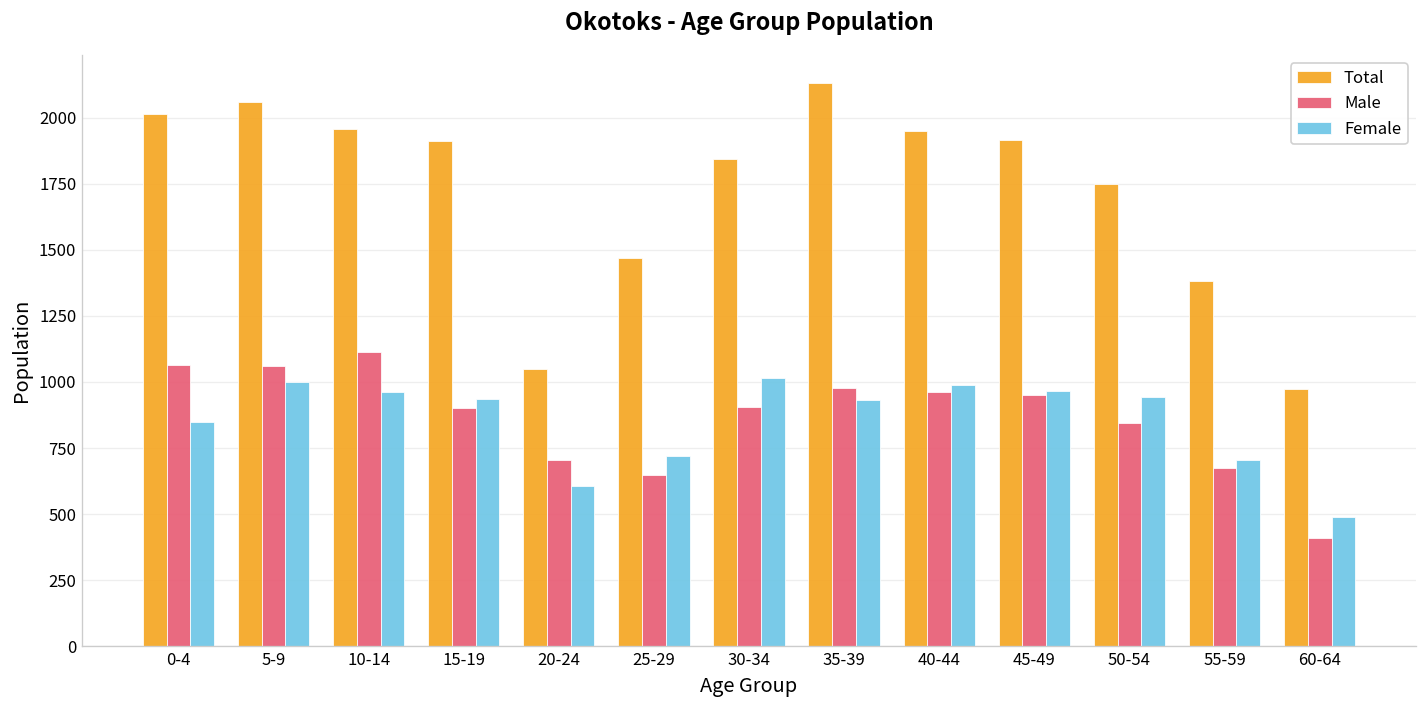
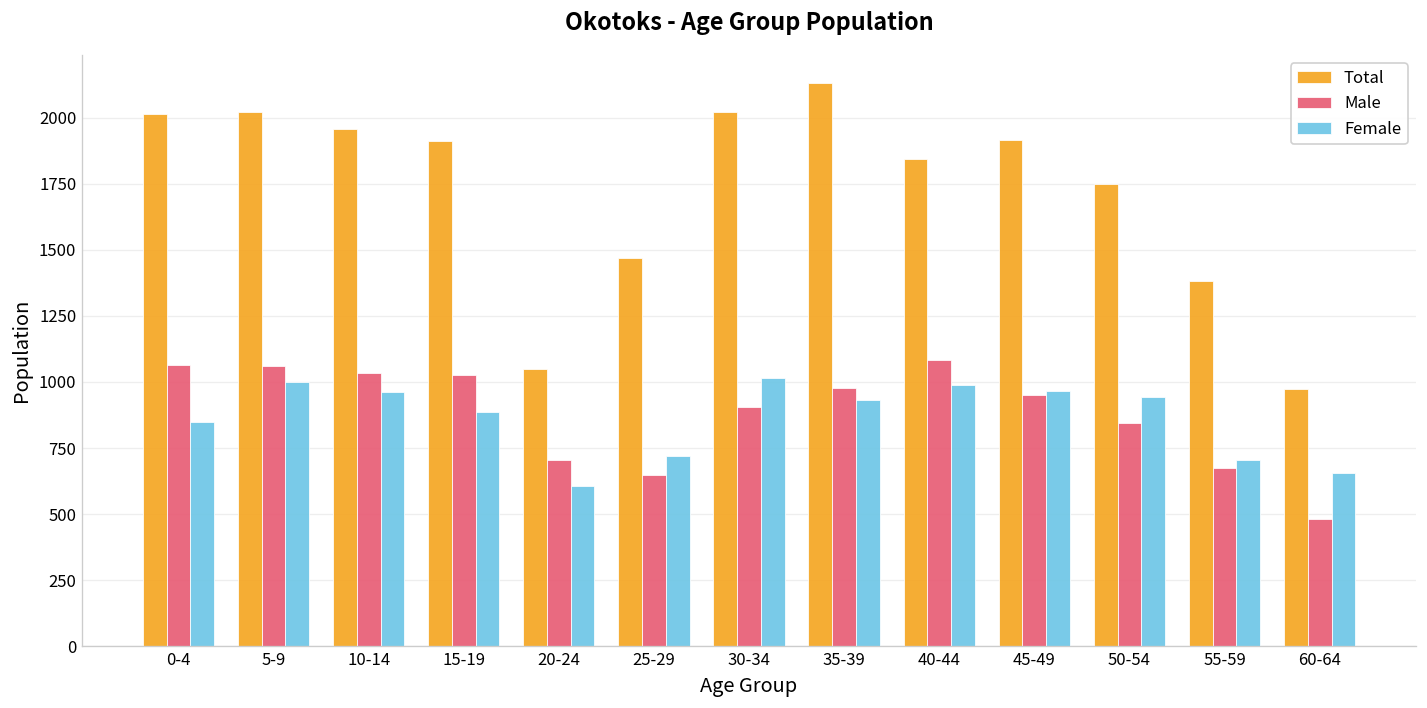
  {
    "Total": {
      "0-4": 2020,
-     "5-9": 2060,
+     "5-9": 2020,
      "10-14": 1960,
      "15-19": 1910,
      "20-24": 1050,
      "25-29": 1470,
-     "30-34": 1850,
+     "30-34": 2020,
      "35-39": 2130,
-     "40-44": 1950,
+     "40-44": 1850,
      "45-49": 1920,
      "50-54": 1750,
      "55-59": 1380,
      "60-64": 980
    },
    "Male": {
      "0-4": 1070,
      "5-9": 1060,
-     "10-14": 1120,
-     "15-19": 900,
+     "10-14": 1040,
+     "15-19": 1030,
      "20-24": 710,
      "25-29": 650,
      "30-34": 910,
      "35-39": 980,
-     "40-44": 960,
+     "40-44": 1080,
      "45-49": 950,
      "50-54": 850,
      "55-59": 680,
-     "60-64": 410
+     "60-64": 480
    },
    "Female": {
      "0-4": 850,
      "5-9": 1000,
      "10-14": 960,
-     "15-19": 940,
+     "15-19": 890,
      "20-24": 610,
      "25-29": 720,
      "30-34": 1010,
      "35-39": 930,
      "40-44": 990,
      "45-49": 970,
      "50-54": 940,
      "55-59": 710,
-     "60-64": 490
+     "60-64": 650
    }
  }
